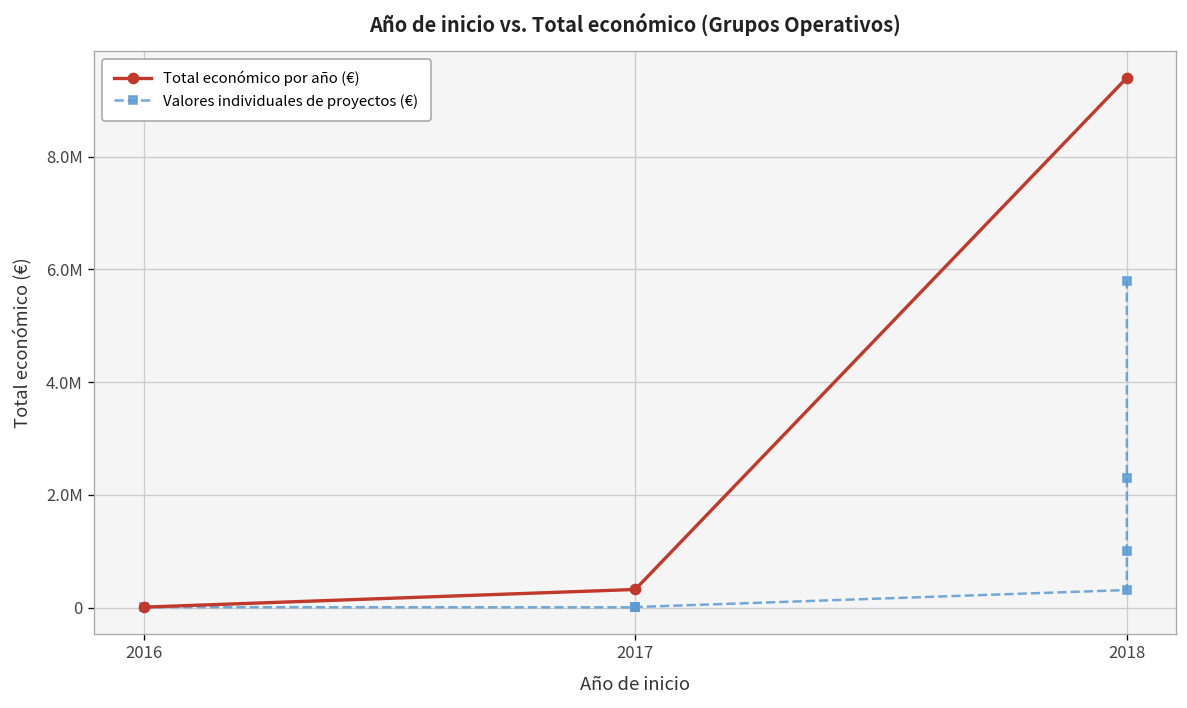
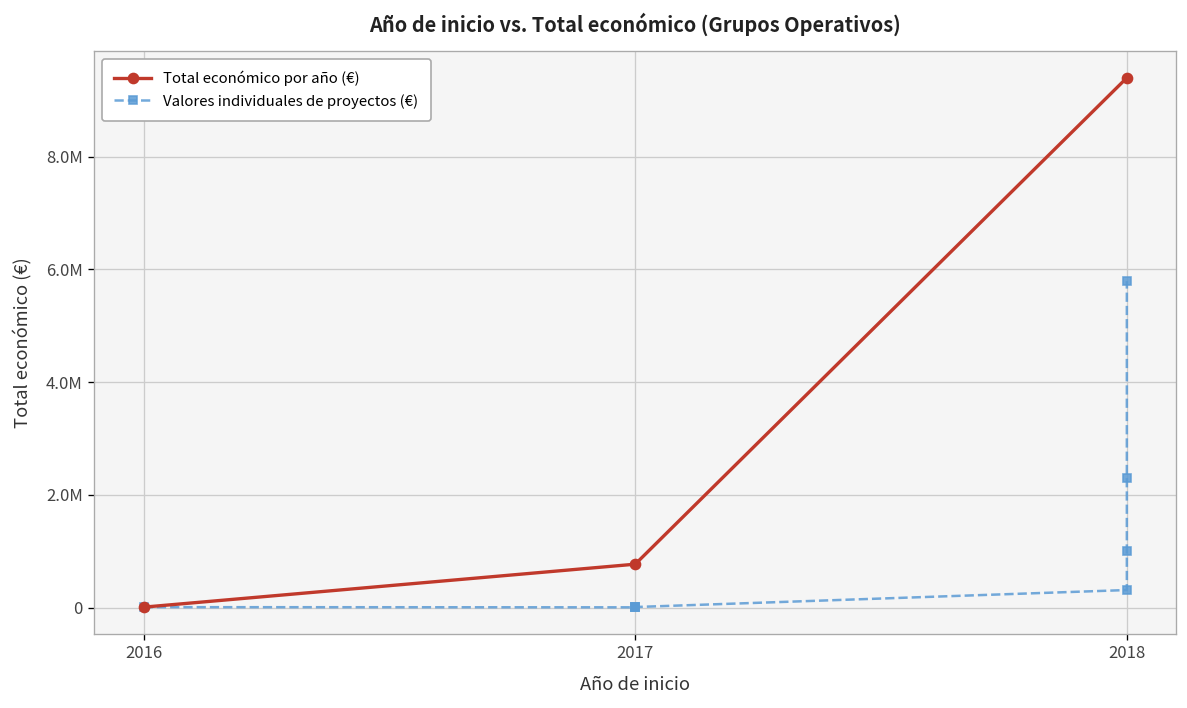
  {
    "Total económico por año (€)": {
-     "2017": 300000,
+     "2017": 800000,
      "2018": 9400000
    }
  }
